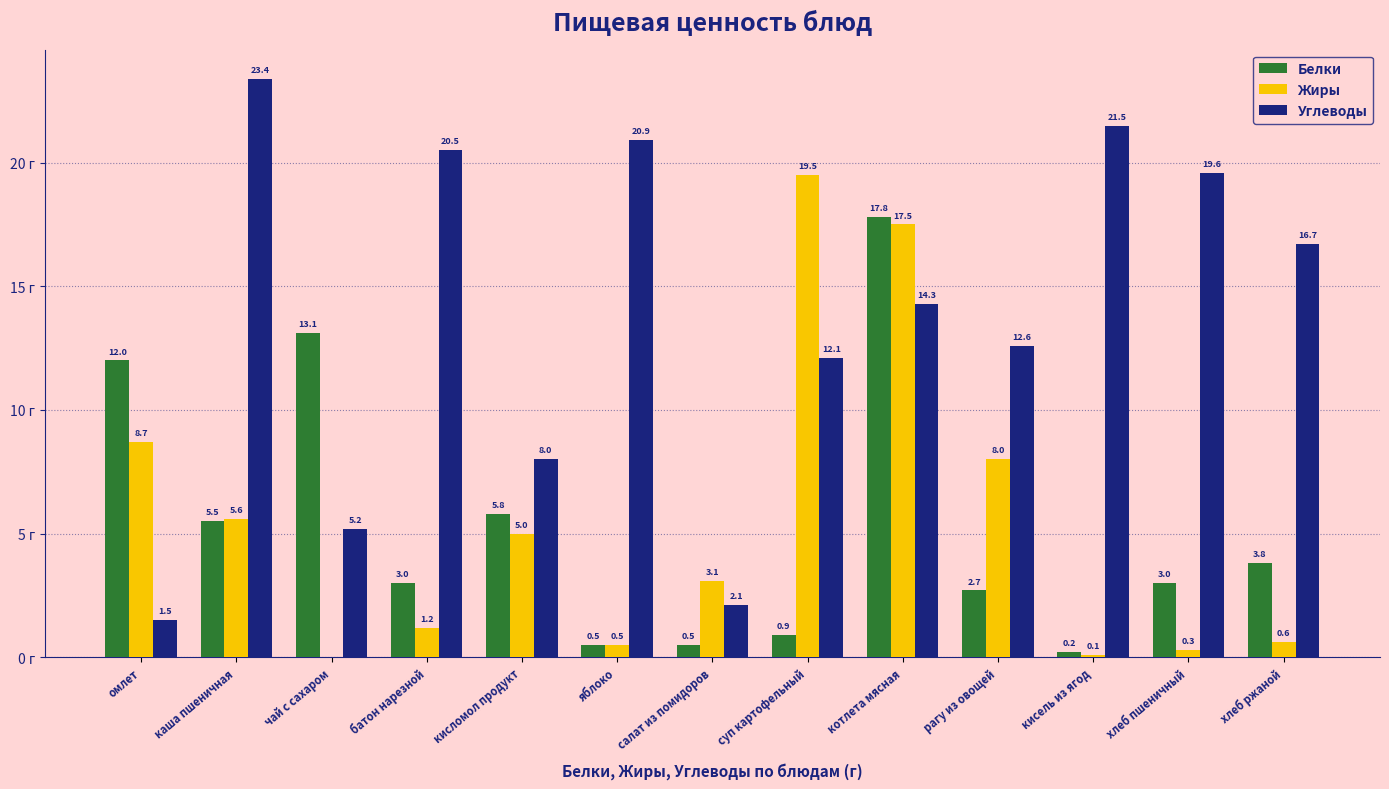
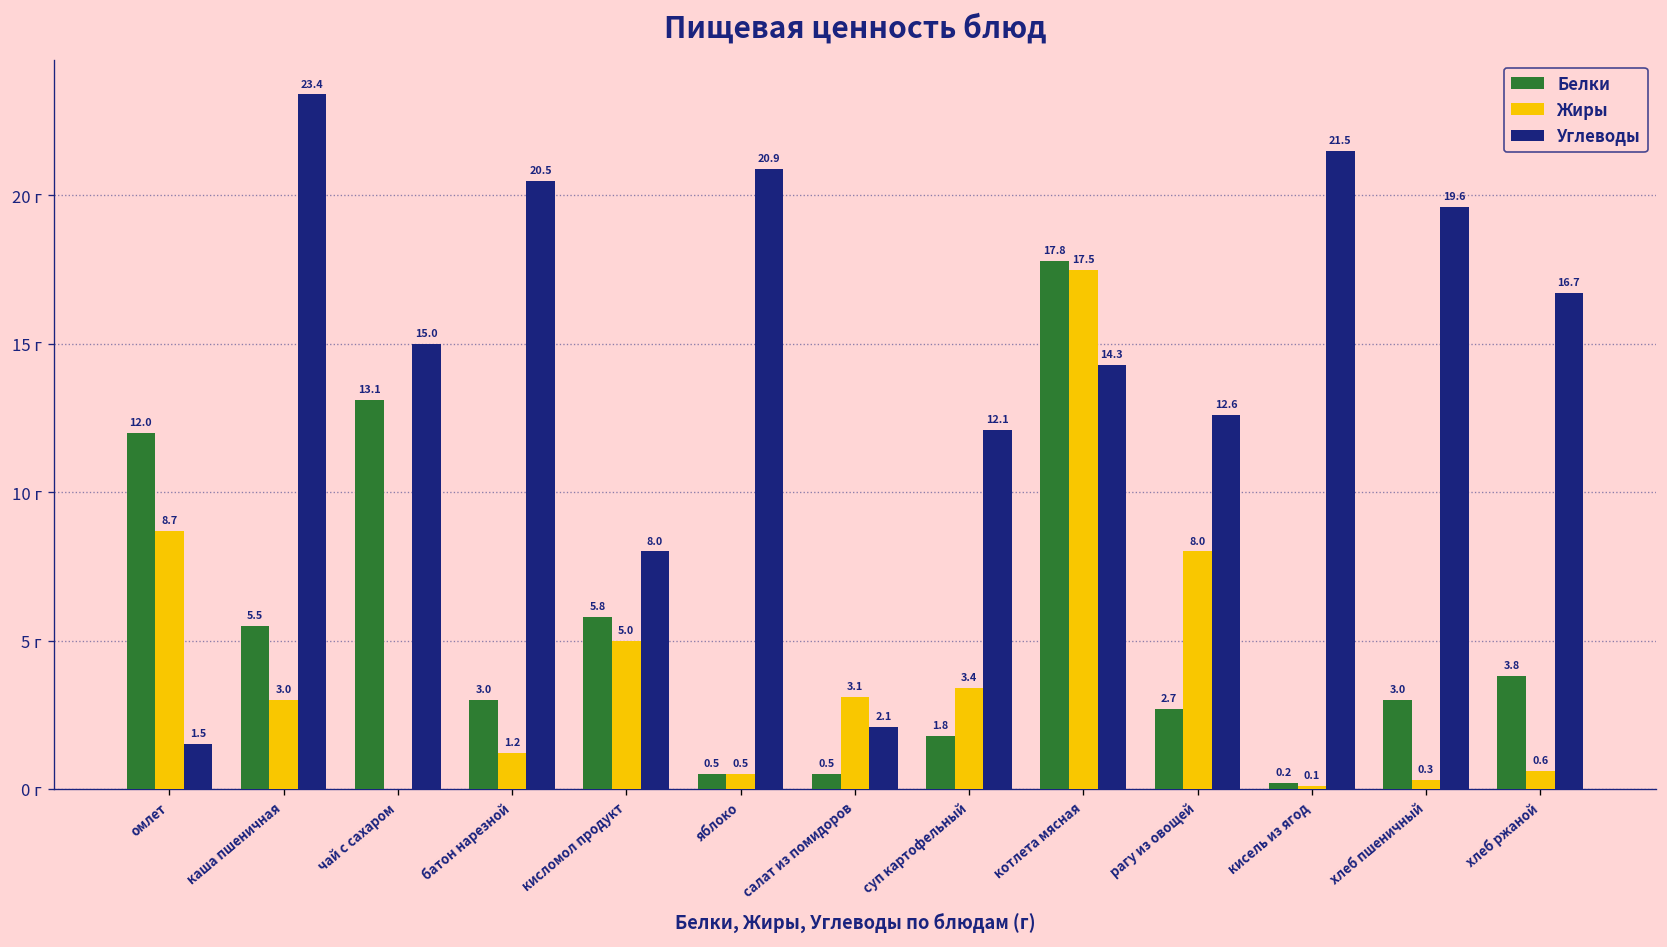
  {
    "Белки": {
      "омлет": 12.0,
      "каша пшеничная": 5.5,
      "чай с сахаром": 13.1,
      "батон нарезной": 3.0,
      "кисломол продукт": 5.8,
      "яблоко": 0.5,
      "салат из помидоров": 0.5,
-     "суп картофельный": 0.9,
+     "суп картофельный": 1.8,
      "котлета мясная": 17.8,
      "рагу из овощей": 2.7,
      "кисель из ягод": 0.2,
      "хлеб пшеничный": 3.0,
      "хлеб ржаной": 3.8
    },
    "Жиры": {
      "омлет": 8.7,
-     "каша пшеничная": 5.6,
+     "каша пшеничная": 3.0,
      "батон нарезной": 1.2,
      "кисломол продукт": 5.0,
      "яблоко": 0.5,
      "салат из помидоров": 3.1,
-     "суп картофельный": 19.5,
+     "суп картофельный": 3.4,
      "котлета мясная": 17.5,
      "рагу из овощей": 8.0,
      "кисель из ягод": 0.1,
      "хлеб пшеничный": 0.3,
      "хлеб ржаной": 0.6
    },
    "Углеводы": {
      "омлет": 1.5,
      "каша пшеничная": 23.4,
-     "чай с сахаром": 5.2,
+     "чай с сахаром": 15.0,
      "батон нарезной": 20.5,
      "кисломол продукт": 8.0,
      "яблоко": 20.9,
      "салат из помидоров": 2.1,
      "суп картофельный": 12.1,
      "котлета мясная": 14.3,
      "рагу из овощей": 12.6,
      "кисель из ягод": 21.5,
      "хлеб пшеничный": 19.6,
      "хлеб ржаной": 16.7
    }
  }
